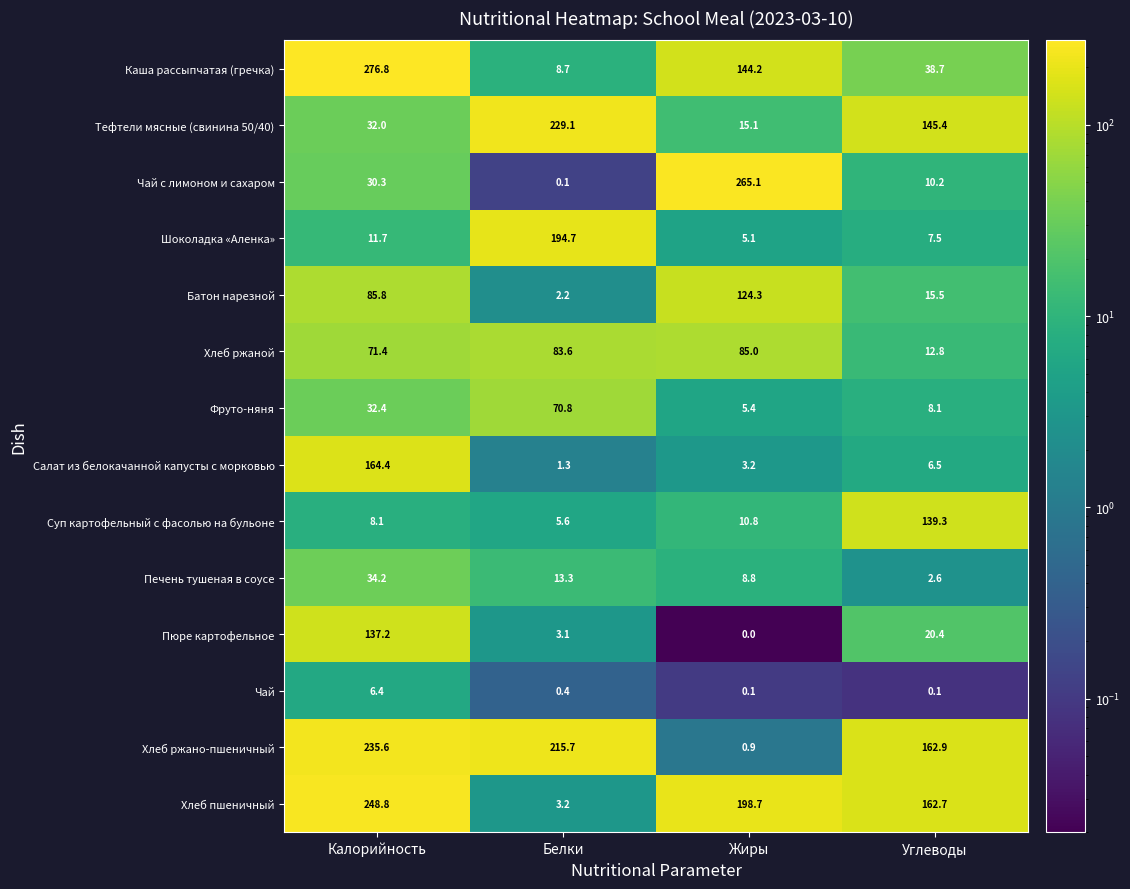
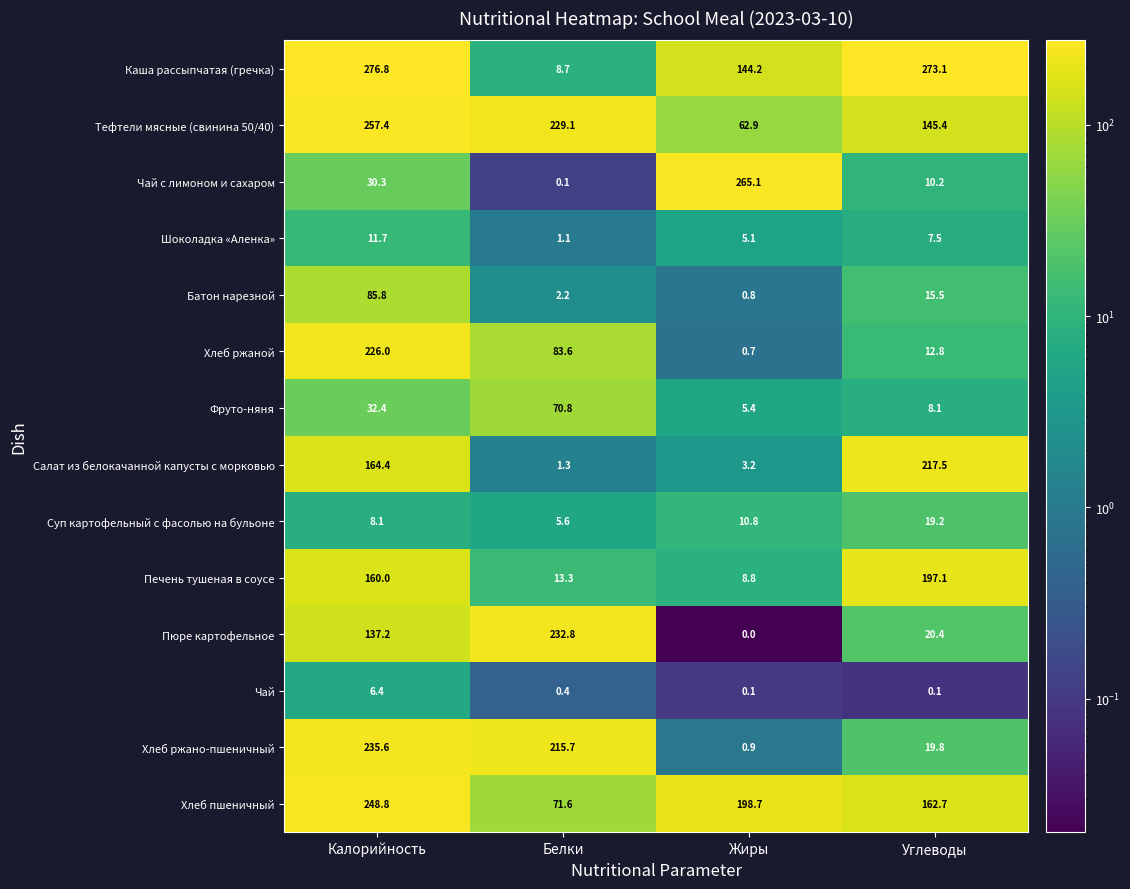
  {
    "Каша рассыпчатая (гречка)": {
      "Калорийность": 276.8,
      "Белки": 8.7,
      "Жиры": 144.2,
-     "Углеводы": 38.7
+     "Углеводы": 273.1
    },
    "Тефтели мясные (свинина 50/40)": {
-     "Калорийность": 32.0,
+     "Калорийность": 257.4,
      "Белки": 229.1,
-     "Жиры": 15.1,
+     "Жиры": 62.9,
      "Углеводы": 145.4
    },
    "Чай с лимоном и сахаром": {
      "Калорийность": 30.3,
      "Белки": 0.1,
      "Жиры": 265.1,
      "Углеводы": 10.2
    },
    "Шоколадка «Аленка»": {
      "Калорийность": 11.7,
-     "Белки": 194.7,
+     "Белки": 1.1,
      "Жиры": 5.1,
      "Углеводы": 7.5
    },
    "Батон нарезной": {
      "Калорийность": 85.8,
      "Белки": 2.2,
-     "Жиры": 124.3,
+     "Жиры": 0.8,
      "Углеводы": 15.5
    },
    "Хлеб ржаной": {
-     "Калорийность": 71.4,
+     "Калорийность": 226.0,
      "Белки": 83.6,
-     "Жиры": 85.0,
+     "Жиры": 0.7,
      "Углеводы": 12.8
    },
    "Фруто-няня": {
      "Калорийность": 32.4,
      "Белки": 70.8,
      "Жиры": 5.4,
      "Углеводы": 8.1
    },
    "Салат из белокачанной капусты с морковью": {
      "Калорийность": 164.4,
      "Белки": 1.3,
      "Жиры": 3.2,
-     "Углеводы": 6.5
+     "Углеводы": 217.5
    },
    "Суп картофельный с фасолью на бульоне": {
      "Калорийность": 8.1,
      "Белки": 5.6,
      "Жиры": 10.8,
-     "Углеводы": 139.3
+     "Углеводы": 19.2
    },
    "Печень тушеная в соусе": {
-     "Калорийность": 34.2,
+     "Калорийность": 160.0,
      "Белки": 13.3,
      "Жиры": 8.8,
-     "Углеводы": 2.6
+     "Углеводы": 197.1
    },
    "Пюре картофельное": {
      "Калорийность": 137.2,
-     "Белки": 3.1,
+     "Белки": 232.8,
      "Жиры": 0.0,
      "Углеводы": 20.4
    },
    "Чай": {
      "Калорийность": 6.4,
      "Белки": 0.4,
      "Жиры": 0.1,
      "Углеводы": 0.1
    },
    "Хлеб ржано-пшеничный": {
      "Калорийность": 235.6,
      "Белки": 215.7,
      "Жиры": 0.9,
-     "Углеводы": 162.9
+     "Углеводы": 19.8
    },
    "Хлеб пшеничный": {
      "Калорийность": 248.8,
-     "Белки": 3.2,
+     "Белки": 71.6,
      "Жиры": 198.7,
      "Углеводы": 162.7
    }
  }
